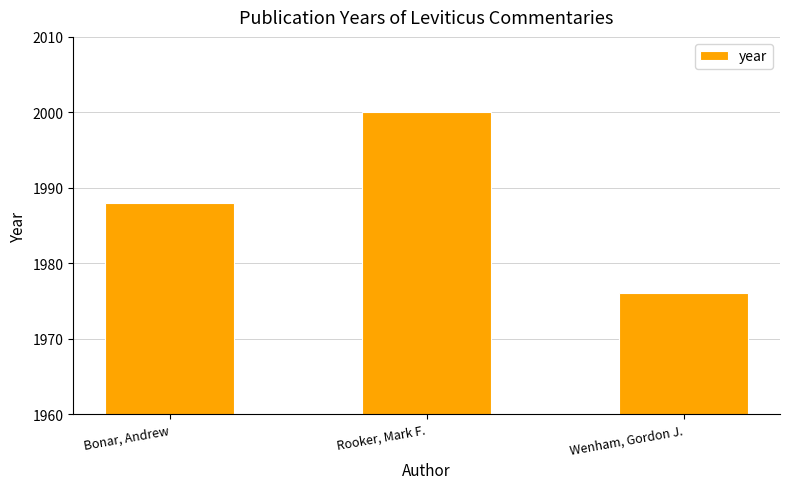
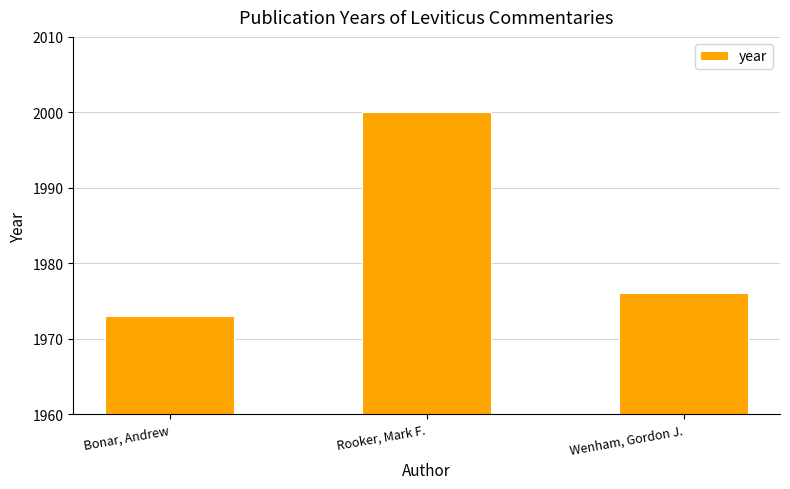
  {
-   "Bonar, Andrew": 1988,
+   "Bonar, Andrew": 1973,
    "Rooker, Mark F.": 2000,
    "Wenham, Gordon J.": 1976
  }
